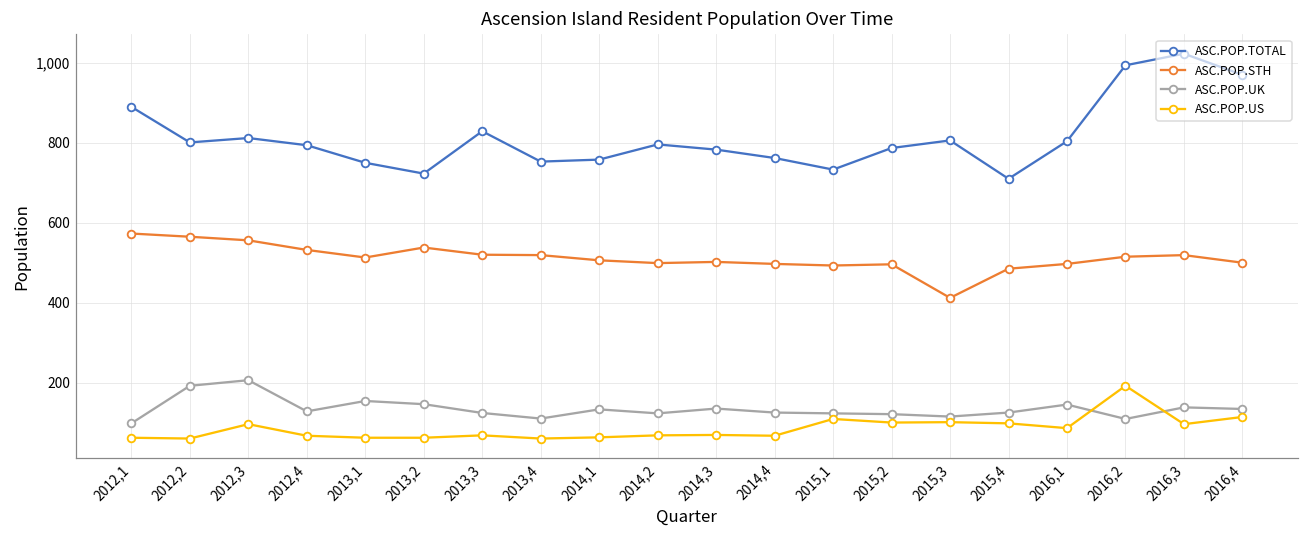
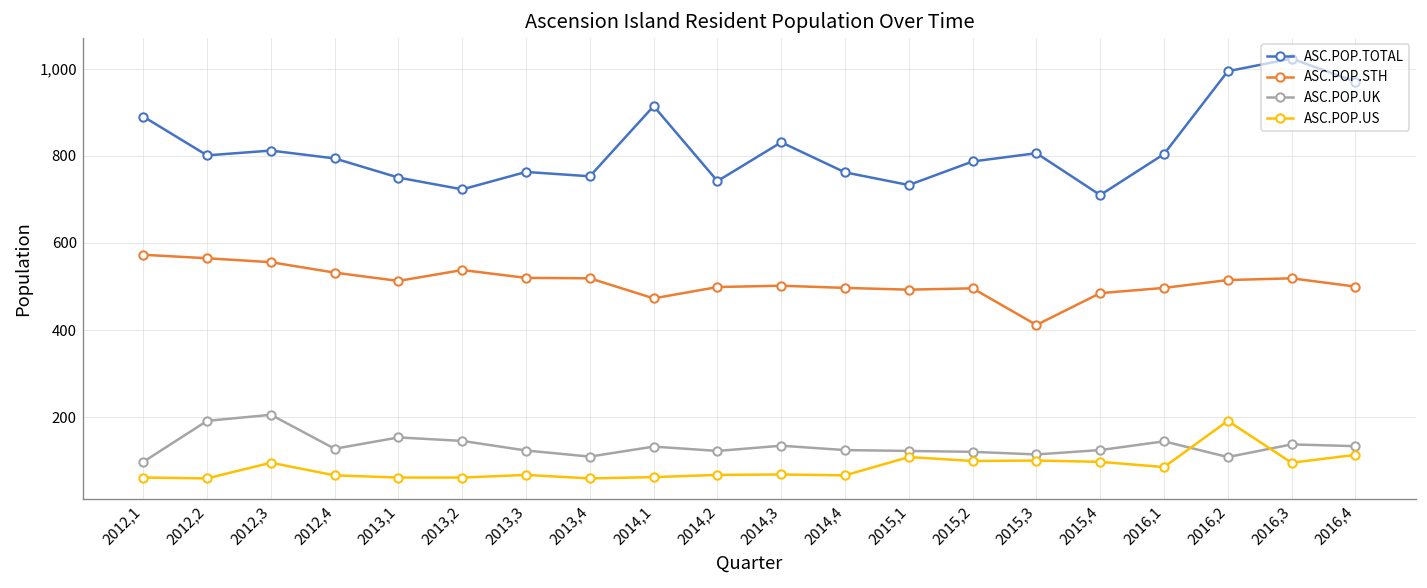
  {
    "ASC.POP.TOTAL": {
      "2012,1": 890,
      "2012,2": 800,
      "2012,3": 810,
      "2012,4": 790,
      "2013,1": 750,
      "2013,2": 720,
-     "2013,3": 830,
+     "2013,3": 760,
      "2013,4": 750,
-     "2014,1": 760,
-     "2014,2": 800,
-     "2014,3": 780,
+     "2014,1": 910,
+     "2014,2": 740,
+     "2014,3": 830,
      "2014,4": 760,
      "2015,1": 730,
      "2015,2": 790,
      "2015,3": 810,
      "2015,4": 710,
      "2016,1": 800,
      "2016,2": 990
    },
    "ASC.POP.STH": {
      "2012,1": 570,
      "2012,2": 570,
      "2012,3": 560,
      "2012,4": 530,
      "2013,1": 510,
      "2013,2": 540,
      "2013,3": 520,
      "2013,4": 520,
-     "2014,1": 510,
+     "2014,1": 470,
      "2014,2": 500,
      "2014,3": 500,
      "2014,4": 500,
      "2015,1": 490,
      "2015,2": 500,
      "2015,3": 410,
      "2015,4": 490,
      "2016,1": 500,
      "2016,2": 520,
      "2016,3": 520,
      "2016,4": 500
    },
    "ASC.POP.UK": {
      "2012,1": 100,
      "2012,2": 190,
      "2012,3": 210,
      "2012,4": 130,
      "2013,1": 150,
      "2013,2": 150,
      "2013,3": 120,
      "2013,4": 110,
      "2014,1": 130,
      "2014,2": 120,
      "2014,3": 140,
      "2014,4": 130,
      "2015,1": 120,
      "2015,2": 120,
      "2015,3": 120,
      "2015,4": 130,
      "2016,1": 150,
      "2016,2": 110,
      "2016,3": 140,
      "2016,4": 130
    },
    "ASC.POP.US": {
      "2012,1": 60,
      "2012,2": 60,
      "2012,3": 100,
      "2012,4": 70,
      "2013,1": 60,
      "2013,2": 60,
      "2013,3": 70,
      "2013,4": 60,
      "2014,1": 60,
      "2014,2": 70,
      "2014,3": 70,
      "2014,4": 70,
      "2015,1": 110,
      "2015,2": 100,
      "2015,3": 100,
      "2015,4": 100,
      "2016,1": 90,
      "2016,2": 190,
      "2016,3": 100,
      "2016,4": 110
    }
  }
